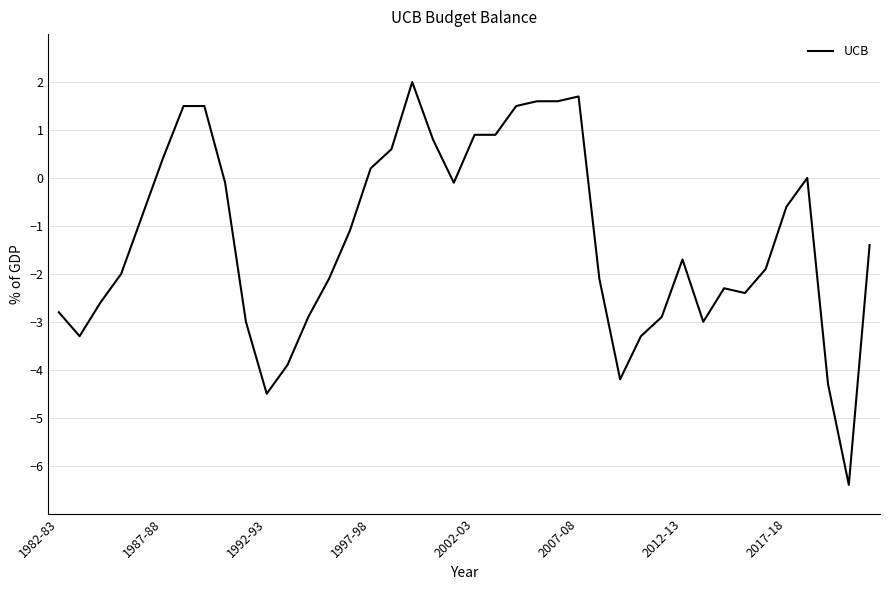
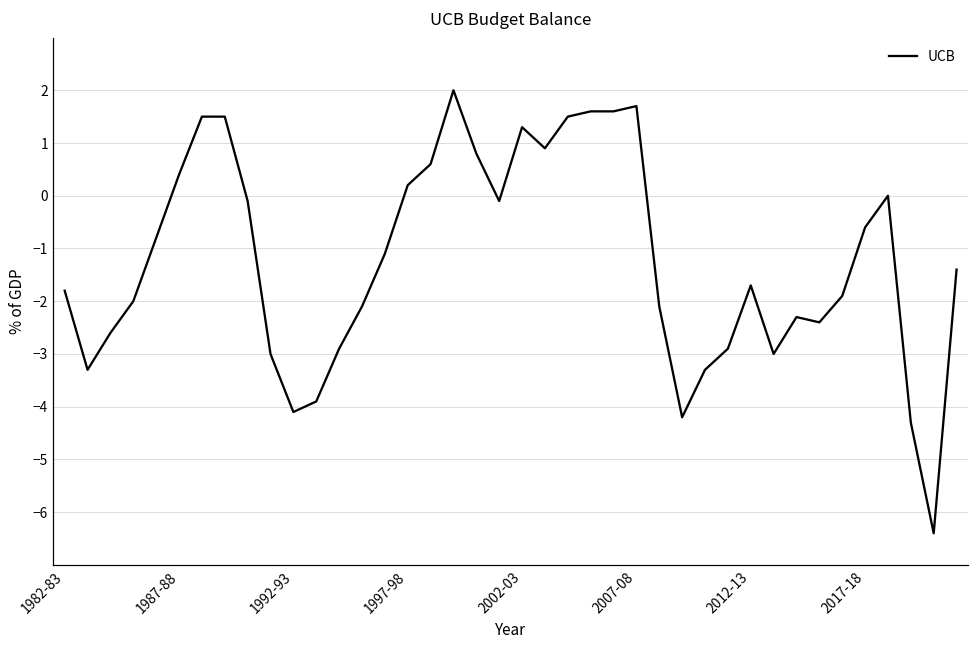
  {
-   "1982-83": -2.8,
+   "1982-83": -1.8,
    "1987-88": 0.4,
-   "1992-93": -4.5,
+   "1992-93": -4.1,
    "1997-98": 0.2,
-   "2002-03": 0.9,
+   "2002-03": 1.3,
    "2007-08": 1.7,
    "2012-13": -1.7,
    "2017-18": -0.6
  }
